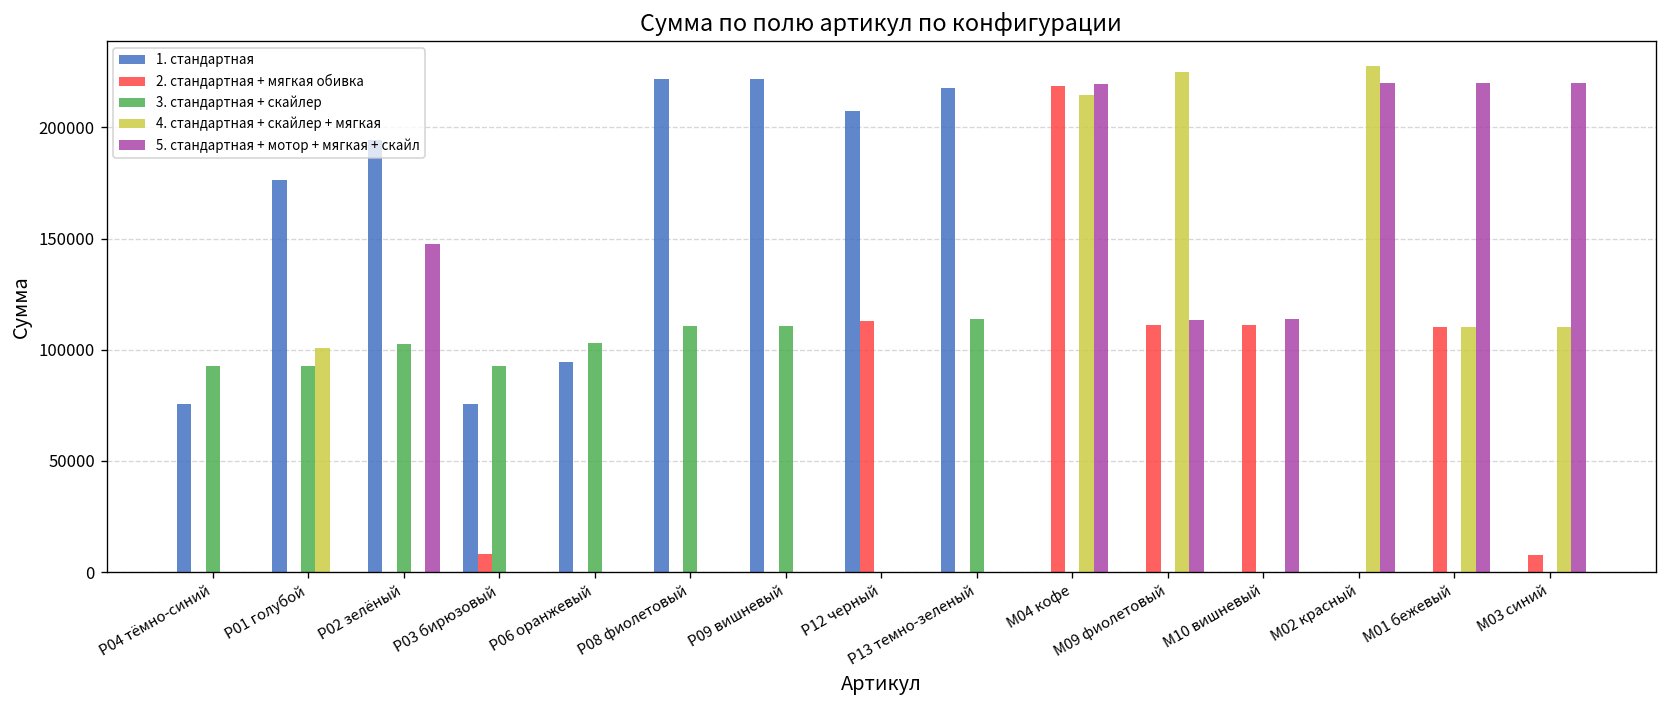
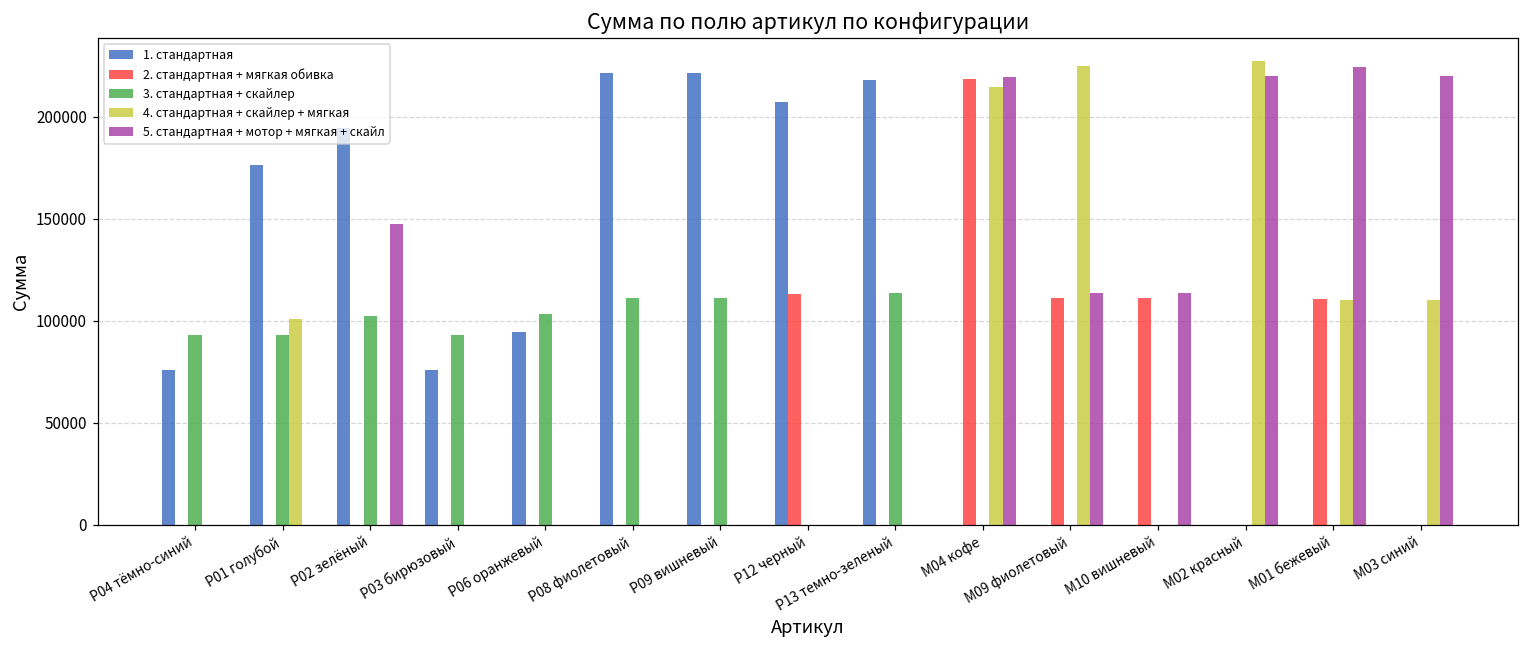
  {
    "1. стандартная": {
      "P04 тёмно-синий": 76000,
      "P01 голубой": 176000,
      "P03 бирюзовый": 76000,
      "P06 оранжевый": 94000,
      "P08 фиолетовый": 222000,
      "P09 вишневый": 222000,
      "P12 черный": 207000,
      "P13 темно-зеленый": 218000,
      "М04 кофе": 0,
      "М09 фиолетовый": 0,
      "М10 вишневый": 0,
      "М02 красный": 0,
      "М01 бежевый": 0,
      "М03 синий": 0
    },
    "2. стандартная + мягкая обивка": {
      "P04 тёмно-синий": 0,
      "P01 голубой": 0,
      "P02 зелёный": 0,
-     "P03 бирюзовый": 8000,
+     "P03 бирюзовый": 0,
      "P06 оранжевый": 0,
      "P08 фиолетовый": 0,
      "P09 вишневый": 0,
      "P12 черный": 113000,
      "P13 темно-зеленый": 0,
      "М04 кофе": 219000,
      "М09 фиолетовый": 111000,
      "М10 вишневый": 111000,
      "М02 красный": 0,
      "М01 бежевый": 110000,
-     "М03 синий": 8000
+     "М03 синий": 0
    },
    "3. стандартная + скайлер": {
      "P04 тёмно-синий": 93000,
      "P01 голубой": 93000,
      "P02 зелёный": 102000,
      "P03 бирюзовый": 93000,
      "P06 оранжевый": 103000,
      "P08 фиолетовый": 111000,
      "P09 вишневый": 111000,
      "P12 черный": 0,
      "P13 темно-зеленый": 114000,
      "М04 кофе": 0,
      "М09 фиолетовый": 0,
      "М10 вишневый": 0,
      "М02 красный": 0,
      "М01 бежевый": 0,
      "М03 синий": 0
    },
    "4. стандартная + скайлер + мягкая": {
      "P04 тёмно-синий": 0,
      "P01 голубой": 101000,
      "P02 зелёный": 0,
      "P03 бирюзовый": 0,
      "P06 оранжевый": 0,
      "P08 фиолетовый": 0,
      "P09 вишневый": 0,
      "P12 черный": 0,
      "P13 темно-зеленый": 0,
      "М04 кофе": 215000,
      "М09 фиолетовый": 225000,
      "М10 вишневый": 0,
      "М02 красный": 227000,
      "М01 бежевый": 110000,
      "М03 синий": 110000
    },
    "5. стандартная + мотор + мягкая + скайл": {
      "P04 тёмно-синий": 0,
      "P01 голубой": 0,
      "P02 зелёный": 147000,
      "P03 бирюзовый": 0,
      "P06 оранжевый": 0,
      "P08 фиолетовый": 0,
      "P09 вишневый": 0,
      "P12 черный": 0,
      "P13 темно-зеленый": 0,
      "М04 кофе": 220000,
      "М09 фиолетовый": 114000,
      "М10 вишневый": 114000,
      "М02 красный": 220000,
-     "М01 бежевый": 220000,
+     "М01 бежевый": 224000,
      "М03 синий": 220000
    }
  }
